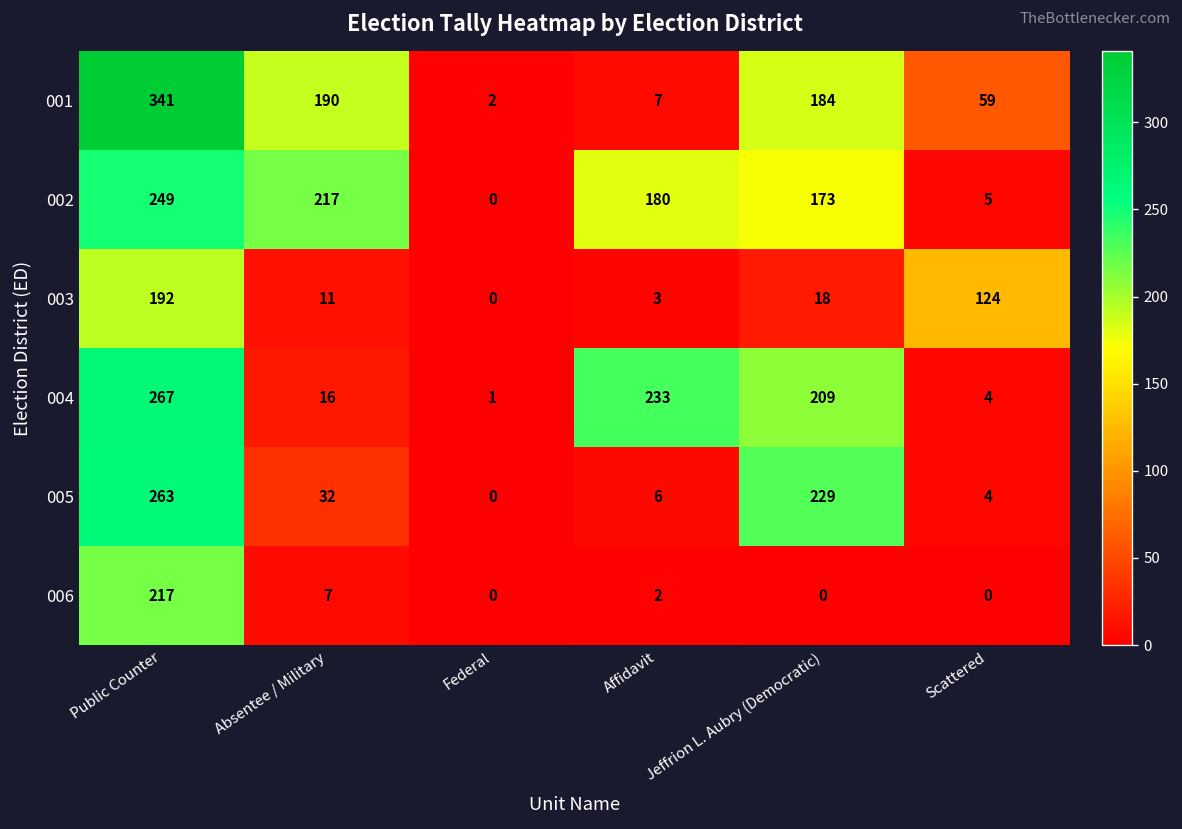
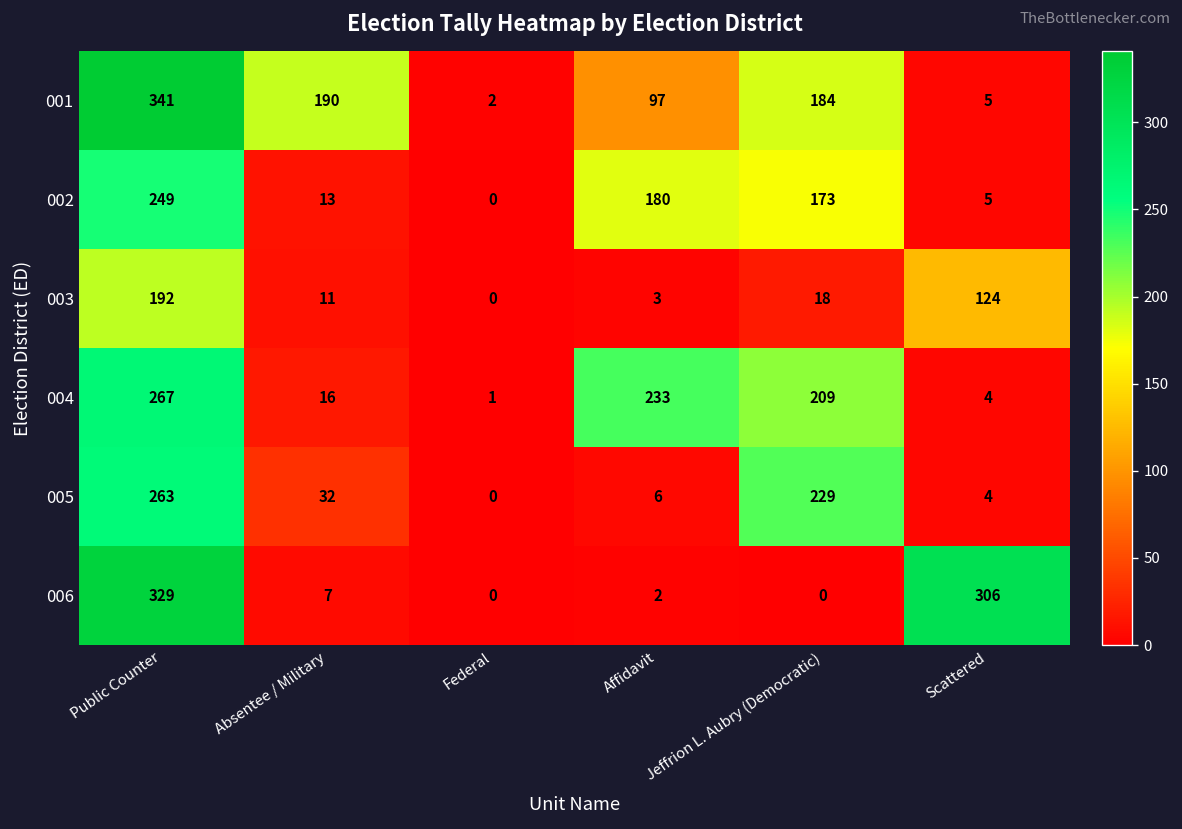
  {
    "001": {
      "Public Counter": 341,
      "Absentee / Military": 190,
      "Federal": 2,
-     "Affidavit": 7,
+     "Affidavit": 97,
      "Jeffrion L. Aubry (Democratic)": 184,
-     "Scattered": 59
+     "Scattered": 5
    },
    "002": {
      "Public Counter": 249,
-     "Absentee / Military": 217,
+     "Absentee / Military": 13,
      "Federal": 0,
      "Affidavit": 180,
      "Jeffrion L. Aubry (Democratic)": 173,
      "Scattered": 5
    },
    "003": {
      "Public Counter": 192,
      "Absentee / Military": 11,
      "Federal": 0,
      "Affidavit": 3,
      "Jeffrion L. Aubry (Democratic)": 18,
      "Scattered": 124
    },
    "004": {
      "Public Counter": 267,
      "Absentee / Military": 16,
      "Federal": 1,
      "Affidavit": 233,
      "Jeffrion L. Aubry (Democratic)": 209,
      "Scattered": 4
    },
    "005": {
      "Public Counter": 263,
      "Absentee / Military": 32,
      "Federal": 0,
      "Affidavit": 6,
      "Jeffrion L. Aubry (Democratic)": 229,
      "Scattered": 4
    },
    "006": {
-     "Public Counter": 217,
+     "Public Counter": 329,
      "Absentee / Military": 7,
      "Federal": 0,
      "Affidavit": 2,
      "Jeffrion L. Aubry (Democratic)": 0,
-     "Scattered": 0
+     "Scattered": 306
    }
  }
